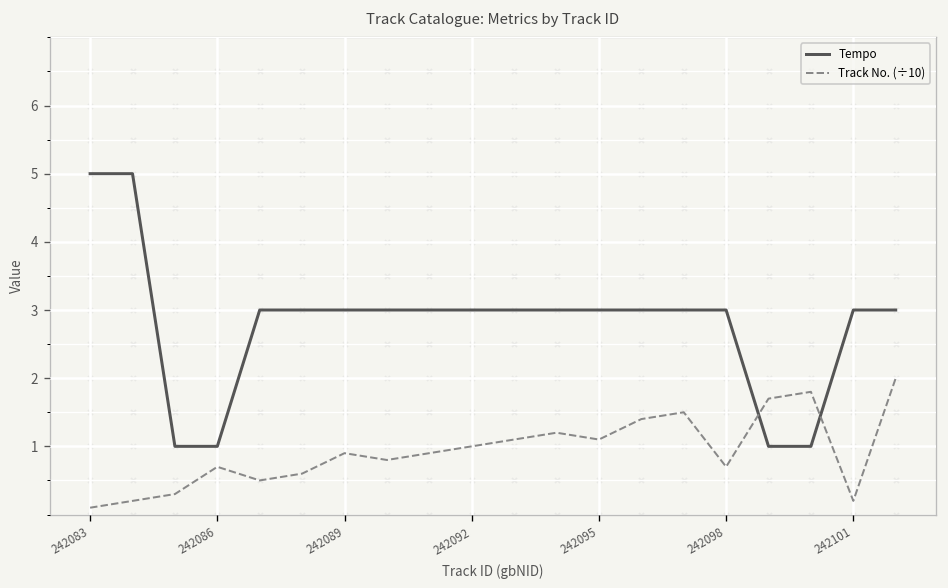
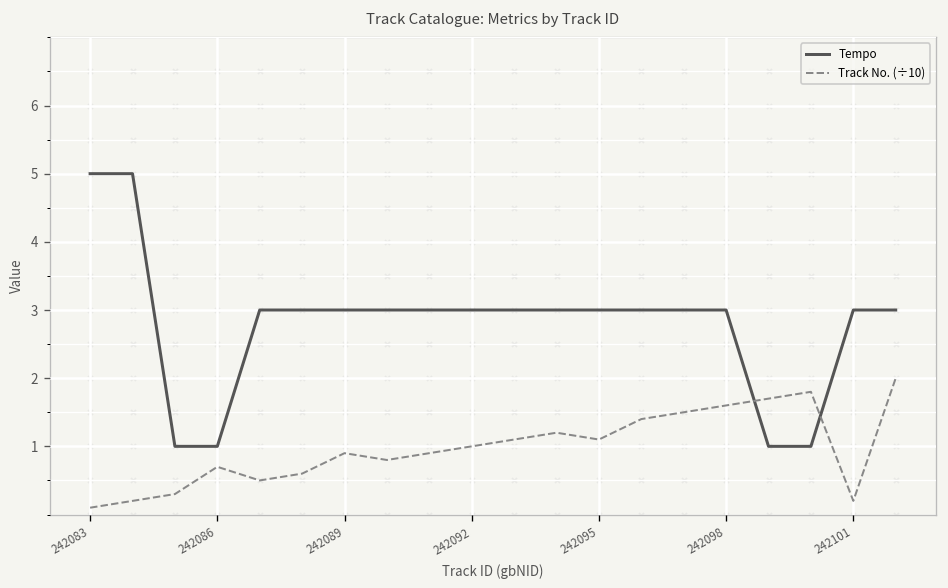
  {
    "Track No. (÷10)": {
      "242083": 0.1,
      "242086": 0.7,
      "242089": 0.9,
      "242095": 1.1,
-     "242098": 0.7,
+     "242098": 1.6,
      "242101": 0.2
    }
  }
